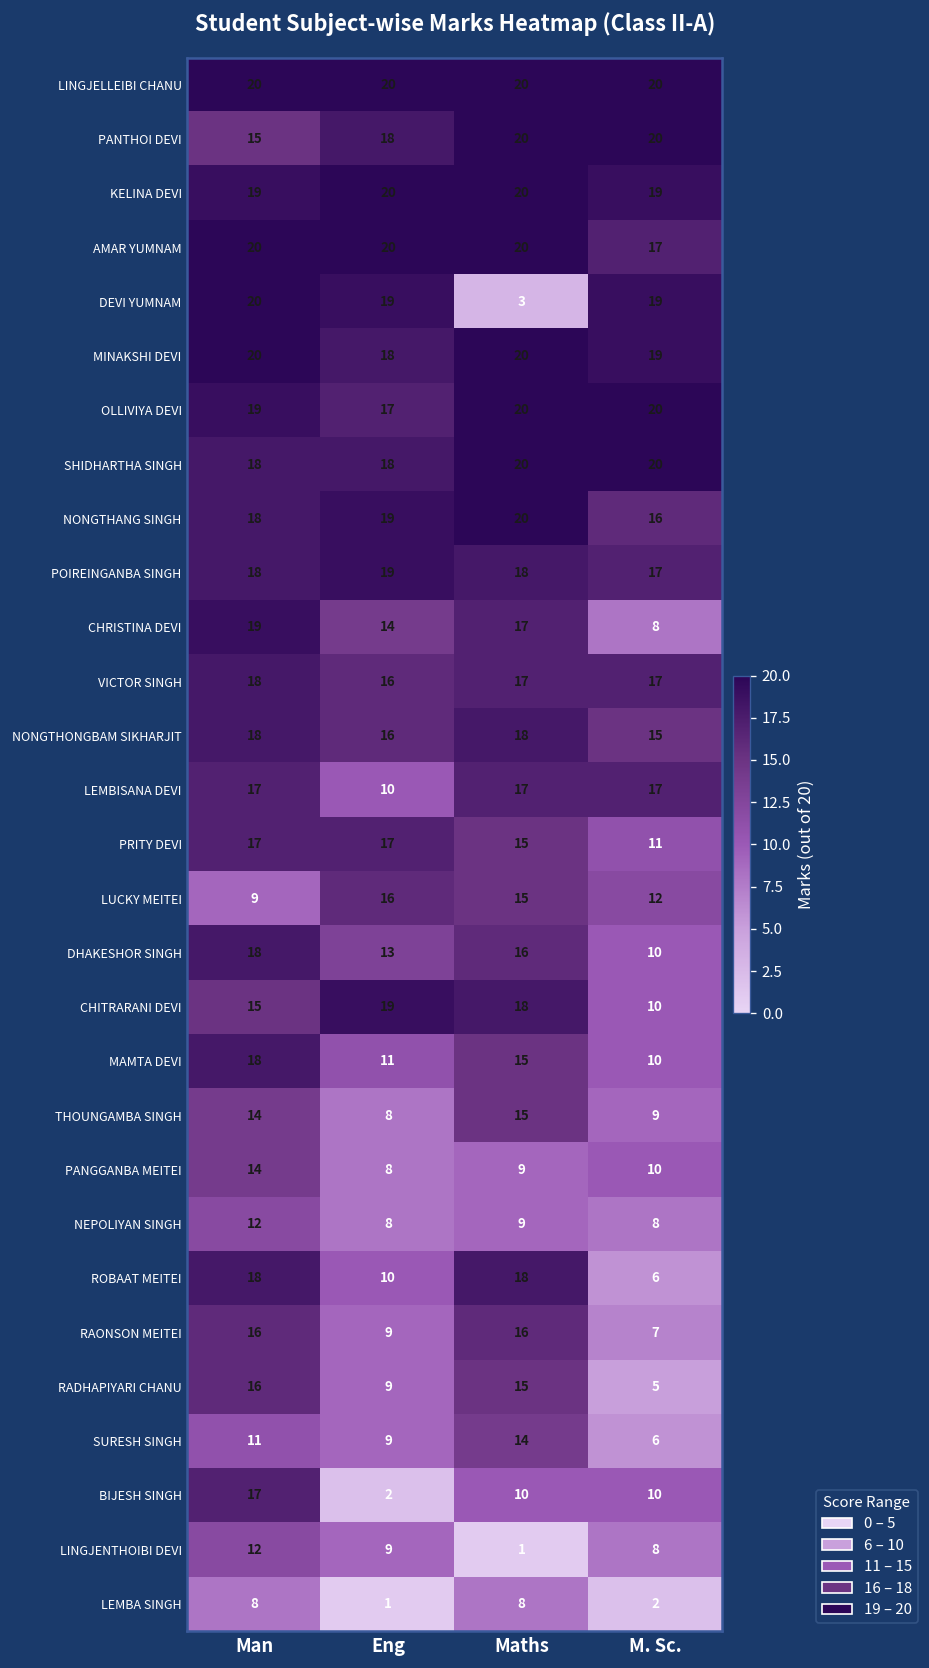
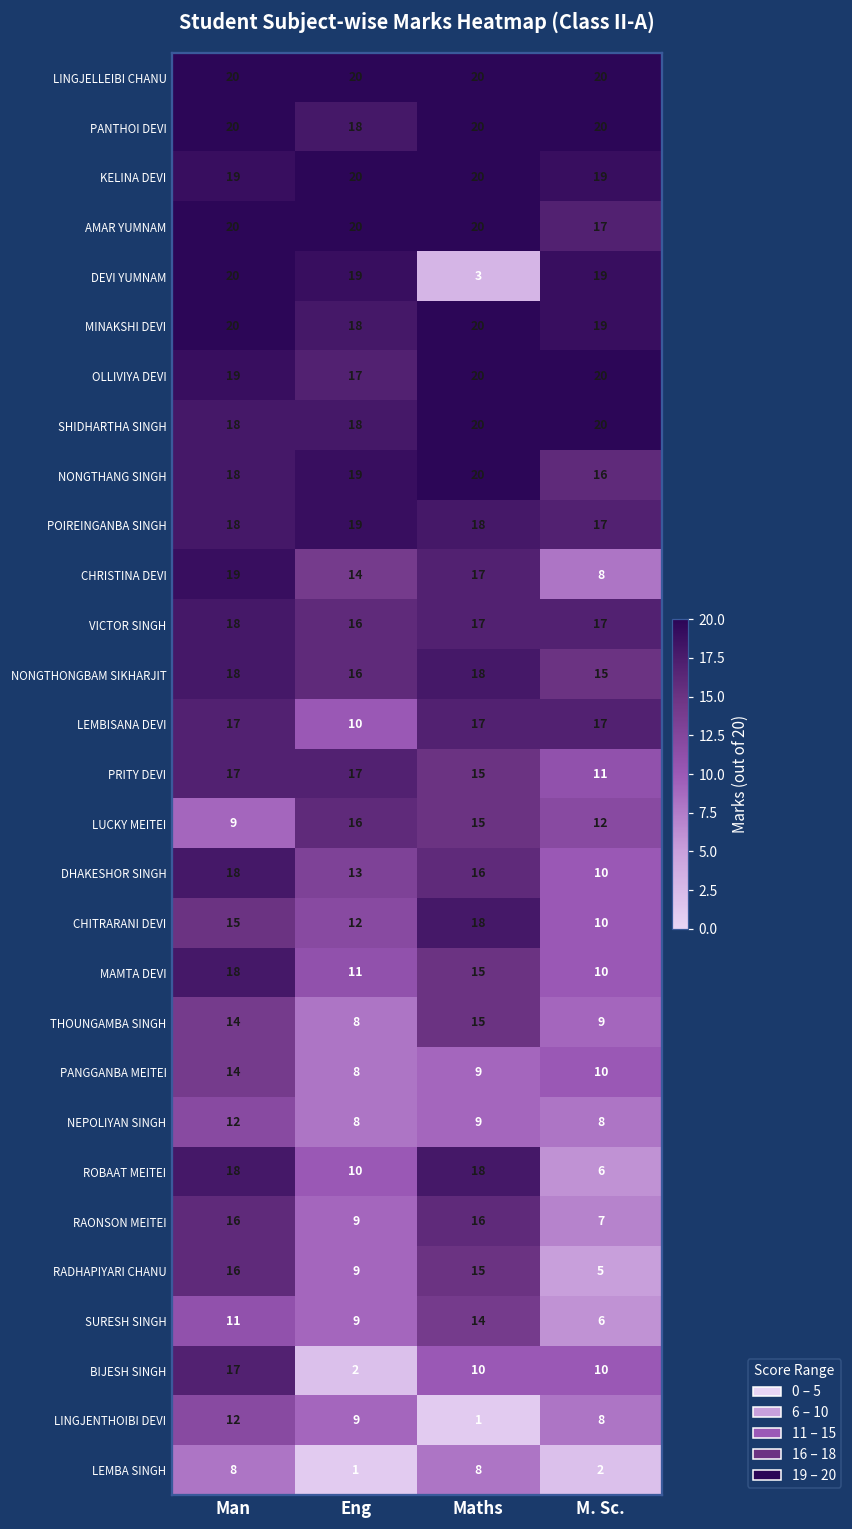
  {
    "LINGJELLEIBI CHANU": {
      "Man": 20,
      "Eng": 20,
      "Maths": 20,
      "M. Sc.": 20
    },
    "PANTHOI DEVI": {
-     "Man": 15,
+     "Man": 20,
      "Eng": 18,
      "Maths": 20,
      "M. Sc.": 20
    },
    "KELINA DEVI": {
      "Man": 19,
      "Eng": 20,
      "Maths": 20,
      "M. Sc.": 19
    },
    "AMAR YUMNAM": {
      "Man": 20,
      "Eng": 20,
      "Maths": 20,
      "M. Sc.": 17
    },
    "DEVI YUMNAM": {
      "Man": 20,
      "Eng": 19,
      "Maths": 3,
      "M. Sc.": 19
    },
    "MINAKSHI DEVI": {
      "Man": 20,
      "Eng": 18,
      "Maths": 20,
      "M. Sc.": 19
    },
    "OLLIVIYA DEVI": {
      "Man": 19,
      "Eng": 17,
      "Maths": 20,
      "M. Sc.": 20
    },
    "SHIDHARTHA SINGH": {
      "Man": 18,
      "Eng": 18,
      "Maths": 20,
      "M. Sc.": 20
    },
    "NONGTHANG SINGH": {
      "Man": 18,
      "Eng": 19,
      "Maths": 20,
      "M. Sc.": 16
    },
    "POIREINGANBA SINGH": {
      "Man": 18,
      "Eng": 19,
      "Maths": 18,
      "M. Sc.": 17
    },
    "CHRISTINA DEVI": {
      "Man": 19,
      "Eng": 14,
      "Maths": 17,
      "M. Sc.": 8
    },
    "VICTOR SINGH": {
      "Man": 18,
      "Eng": 16,
      "Maths": 17,
      "M. Sc.": 17
    },
    "NONGTHONGBAM SIKHARJIT": {
      "Man": 18,
      "Eng": 16,
      "Maths": 18,
      "M. Sc.": 15
    },
    "LEMBISANA DEVI": {
      "Man": 17,
      "Eng": 10,
      "Maths": 17,
      "M. Sc.": 17
    },
    "PRITY DEVI": {
      "Man": 17,
      "Eng": 17,
      "Maths": 15,
      "M. Sc.": 11
    },
    "LUCKY MEITEI": {
      "Man": 9,
      "Eng": 16,
      "Maths": 15,
      "M. Sc.": 12
    },
    "DHAKESHOR SINGH": {
      "Man": 18,
      "Eng": 13,
      "Maths": 16,
      "M. Sc.": 10
    },
    "CHITRARANI DEVI": {
      "Man": 15,
-     "Eng": 19,
+     "Eng": 12,
      "Maths": 18,
      "M. Sc.": 10
    },
    "MAMTA DEVI": {
      "Man": 18,
      "Eng": 11,
      "Maths": 15,
      "M. Sc.": 10
    },
    "THOUNGAMBA SINGH": {
      "Man": 14,
      "Eng": 8,
      "Maths": 15,
      "M. Sc.": 9
    },
    "PANGGANBA MEITEI": {
      "Man": 14,
      "Eng": 8,
      "Maths": 9,
      "M. Sc.": 10
    },
    "NEPOLIYAN SINGH": {
      "Man": 12,
      "Eng": 8,
      "Maths": 9,
      "M. Sc.": 8
    },
    "ROBAAT MEITEI": {
      "Man": 18,
      "Eng": 10,
      "Maths": 18,
      "M. Sc.": 6
    },
    "RAONSON MEITEI": {
      "Man": 16,
      "Eng": 9,
      "Maths": 16,
      "M. Sc.": 7
    },
    "RADHAPIYARI CHANU": {
      "Man": 16,
      "Eng": 9,
      "Maths": 15,
      "M. Sc.": 5
    },
    "SURESH SINGH": {
      "Man": 11,
      "Eng": 9,
      "Maths": 14,
      "M. Sc.": 6
    },
    "BIJESH SINGH": {
      "Man": 17,
      "Eng": 2,
      "Maths": 10,
      "M. Sc.": 10
    },
    "LINGJENTHOIBI DEVI": {
      "Man": 12,
      "Eng": 9,
      "Maths": 1,
      "M. Sc.": 8
    },
    "LEMBA SINGH": {
      "Man": 8,
      "Eng": 1,
      "Maths": 8,
      "M. Sc.": 2
    }
  }
